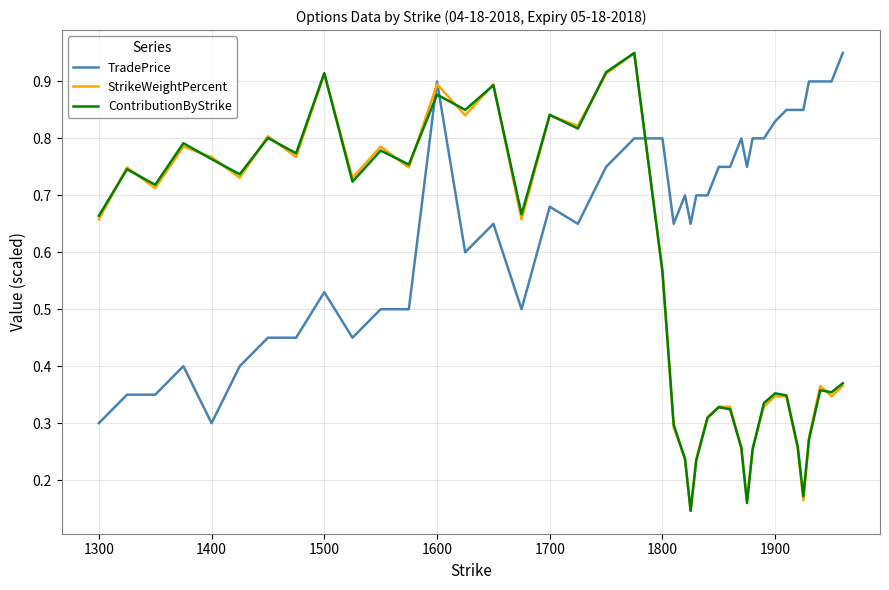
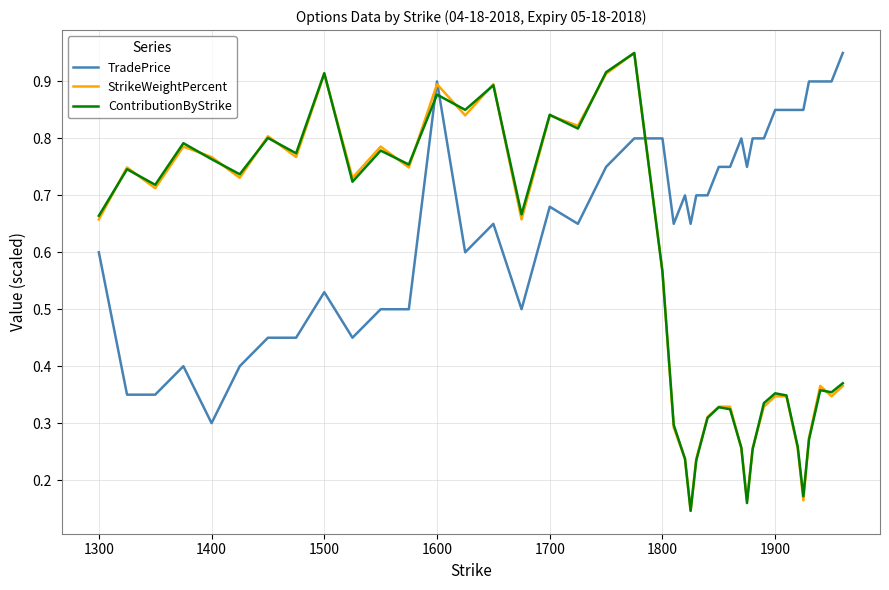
  {
    "TradePrice": {
-     "1300": 0.3,
+     "1300": 0.6,
      "1400": 0.30,
      "1500": 0.53,
      "1600": 0.90,
      "1700": 0.68,
      "1800": 0.80,
-     "1900": 0.83
+     "1900": 0.85
    },
    "StrikeWeightPercent": {
      "1300": 0.66,
      "1600": 0.90,
      "1900": 0.35
    },
    "ContributionByStrike": {
      "1300": 0.66,
      "1600": 0.88,
      "1900": 0.35
    }
  }
